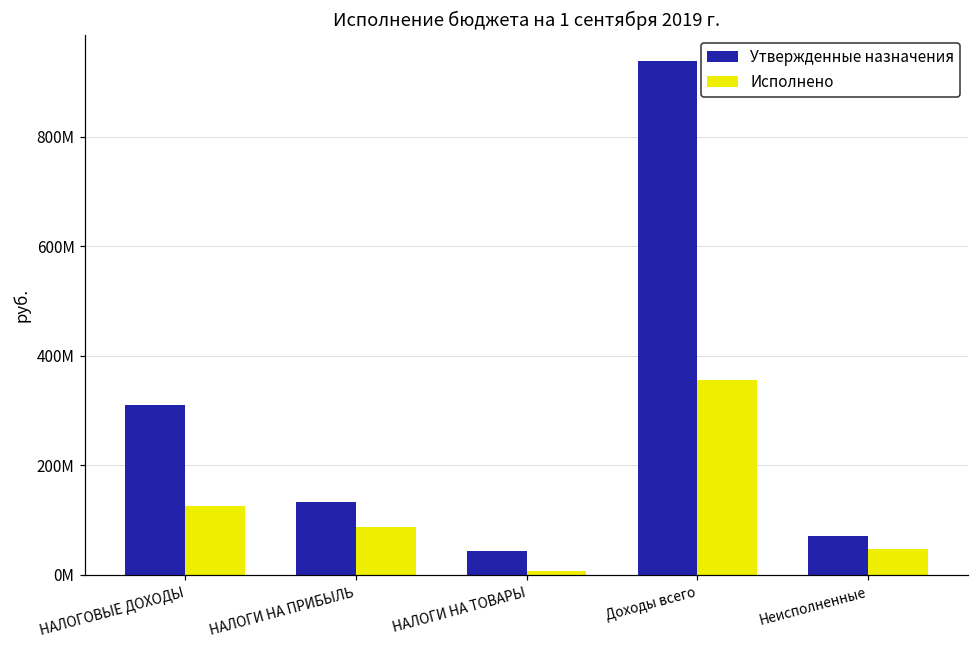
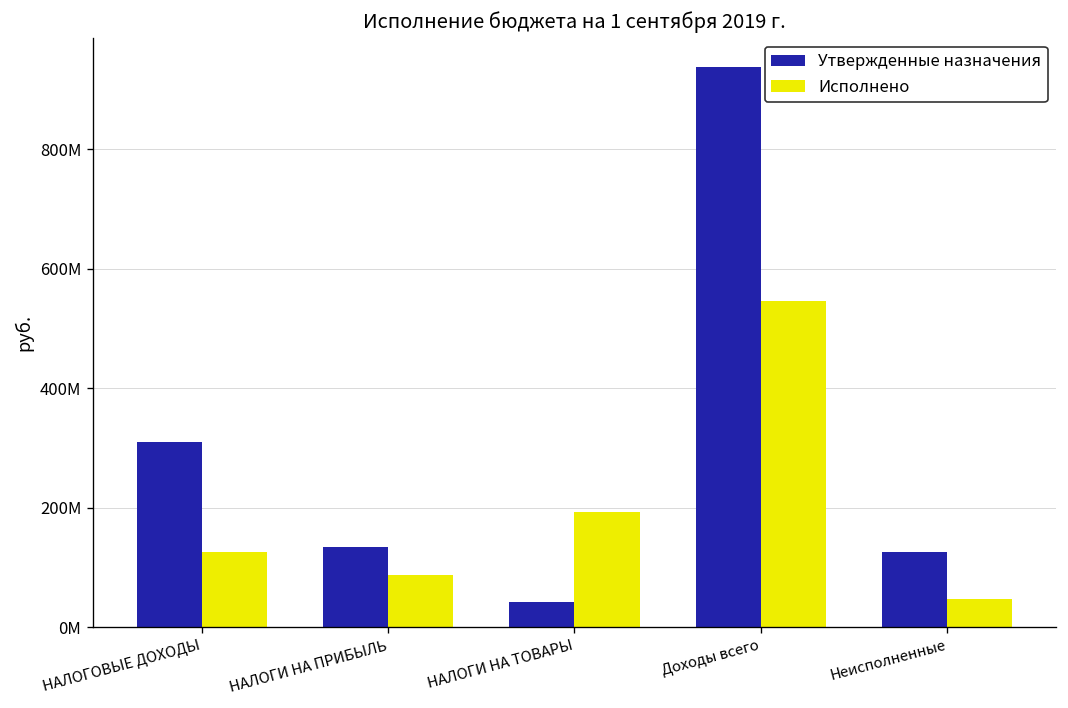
  {
    "Утвержденные назначения": {
      "НАЛОГОВЫЕ ДОХОДЫ": 310000000,
      "НАЛОГИ НА ПРИБЫЛЬ": 130000000,
      "НАЛОГИ НА ТОВАРЫ": 40000000,
      "Доходы всего": 940000000,
-     "Неисполненные": 70000000
+     "Неисполненные": 130000000
    },
    "Исполнено": {
      "НАЛОГОВЫЕ ДОХОДЫ": 130000000,
      "НАЛОГИ НА ПРИБЫЛЬ": 90000000,
-     "НАЛОГИ НА ТОВАРЫ": 10000000,
-     "Доходы всего": 360000000,
+     "НАЛОГИ НА ТОВАРЫ": 190000000,
+     "Доходы всего": 550000000,
      "Неисполненные": 50000000
    }
  }
